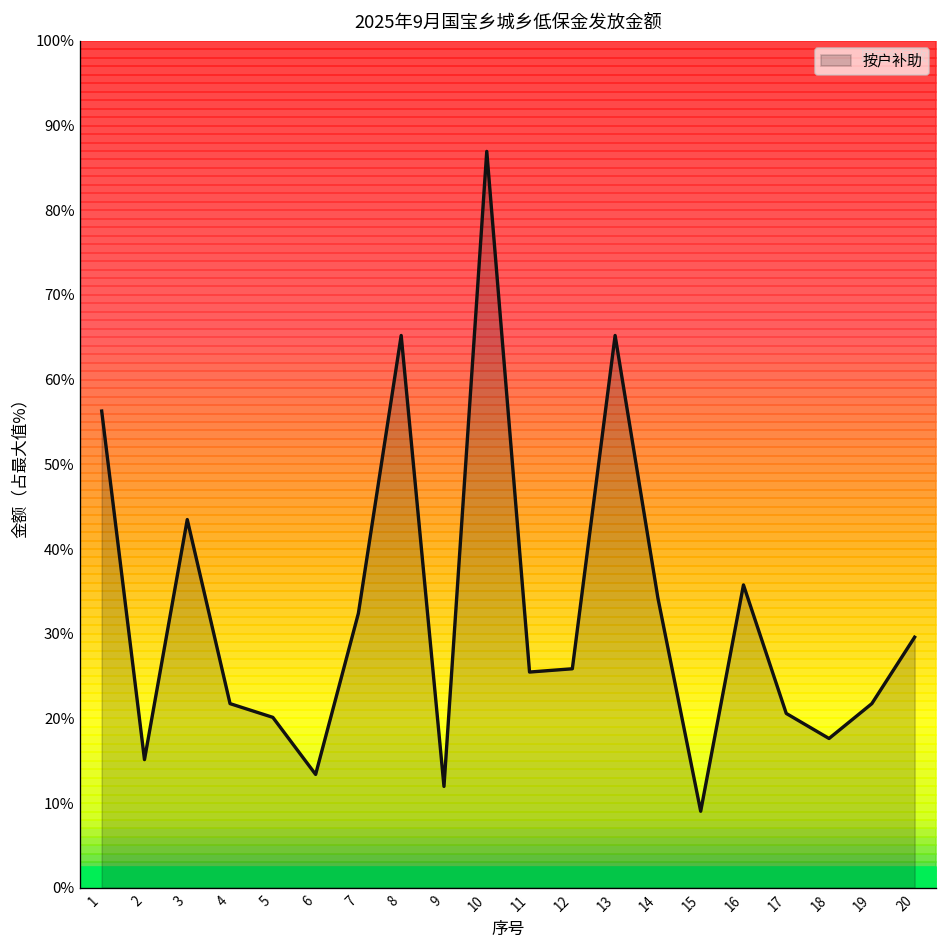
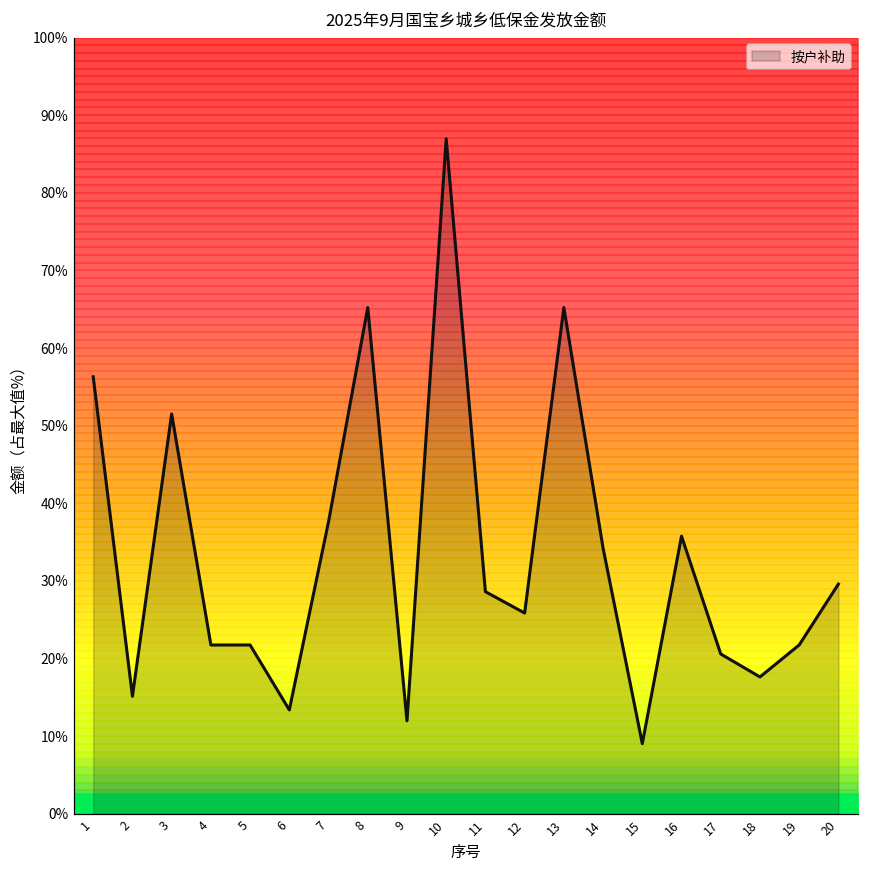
  {
    "按户补助": {
      "1": "56%",
      "2": "15%",
-     "3": "43%",
+     "3": "52%",
      "4": "22%",
-     "5": "20%",
+     "5": "22%",
      "6": "13%",
-     "7": "32%",
+     "7": "38%",
      "8": "65%",
      "9": "12%",
      "10": "87%",
-     "11": "25%",
+     "11": "29%",
      "12": "26%",
      "13": "65%",
      "14": "34%",
      "15": "9%",
      "16": "36%",
      "17": "21%",
      "18": "18%",
      "19": "22%",
      "20": "30%"
    }
  }
